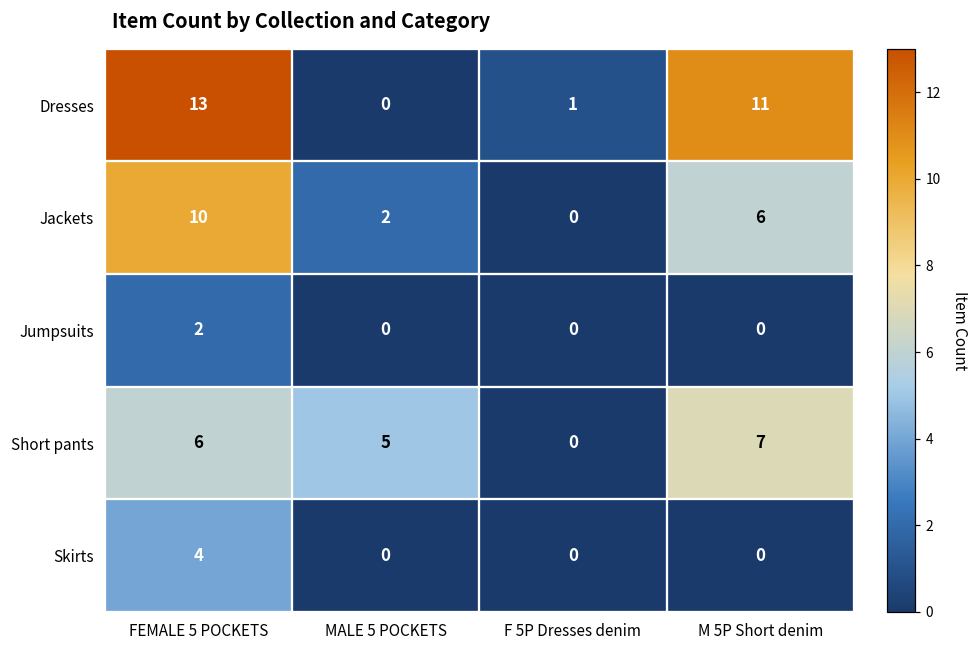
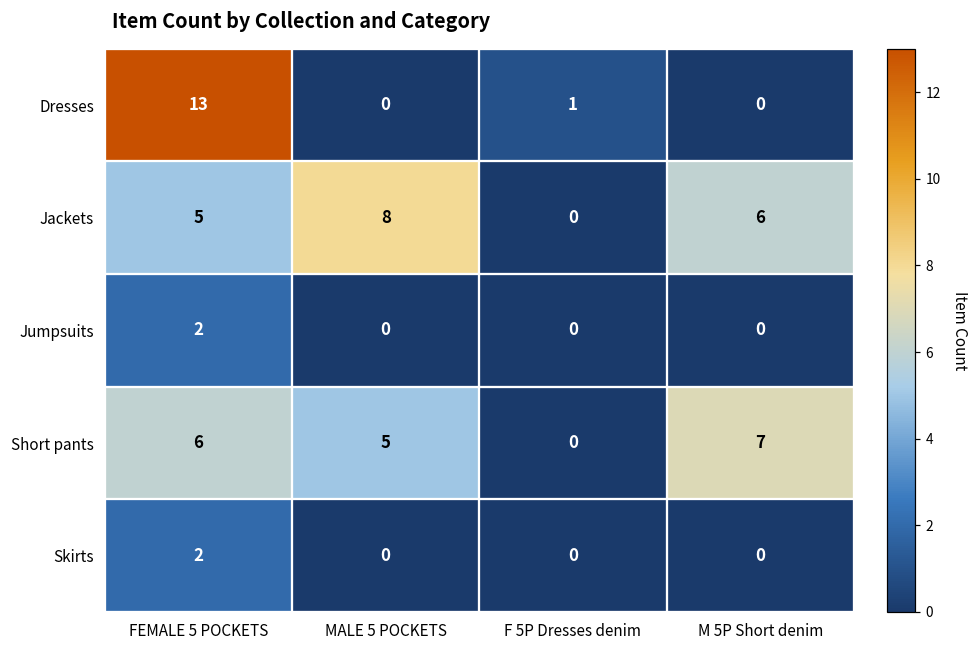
  {
    "Dresses": {
      "FEMALE 5 POCKETS": 13,
      "MALE 5 POCKETS": 0,
      "F 5P Dresses denim": 1,
-     "M 5P Short denim": 11
+     "M 5P Short denim": 0
    },
    "Jackets": {
-     "FEMALE 5 POCKETS": 10,
-     "MALE 5 POCKETS": 2,
+     "FEMALE 5 POCKETS": 5,
+     "MALE 5 POCKETS": 8,
      "F 5P Dresses denim": 0,
      "M 5P Short denim": 6
    },
    "Jumpsuits": {
      "FEMALE 5 POCKETS": 2,
      "MALE 5 POCKETS": 0,
      "F 5P Dresses denim": 0,
      "M 5P Short denim": 0
    },
    "Short pants": {
      "FEMALE 5 POCKETS": 6,
      "MALE 5 POCKETS": 5,
      "F 5P Dresses denim": 0,
      "M 5P Short denim": 7
    },
    "Skirts": {
-     "FEMALE 5 POCKETS": 4,
+     "FEMALE 5 POCKETS": 2,
      "MALE 5 POCKETS": 0,
      "F 5P Dresses denim": 0,
      "M 5P Short denim": 0
    }
  }
